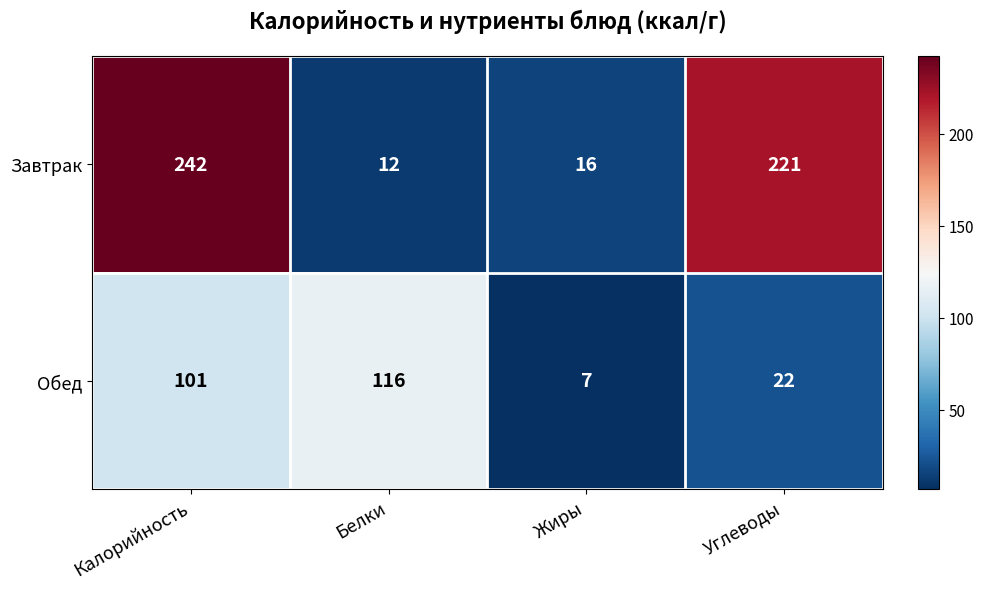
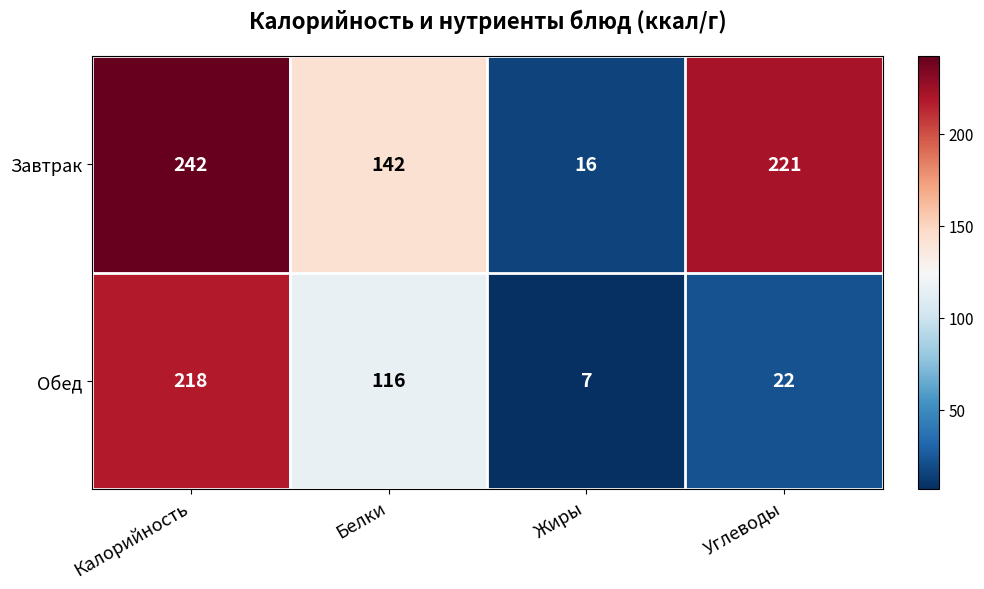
  {
    "Завтрак": {
      "Калорийность": 242,
-     "Белки": 12,
+     "Белки": 142,
      "Жиры": 16,
      "Углеводы": 221
    },
    "Обед": {
-     "Калорийность": 101,
+     "Калорийность": 218,
      "Белки": 116,
      "Жиры": 7,
      "Углеводы": 22
    }
  }
